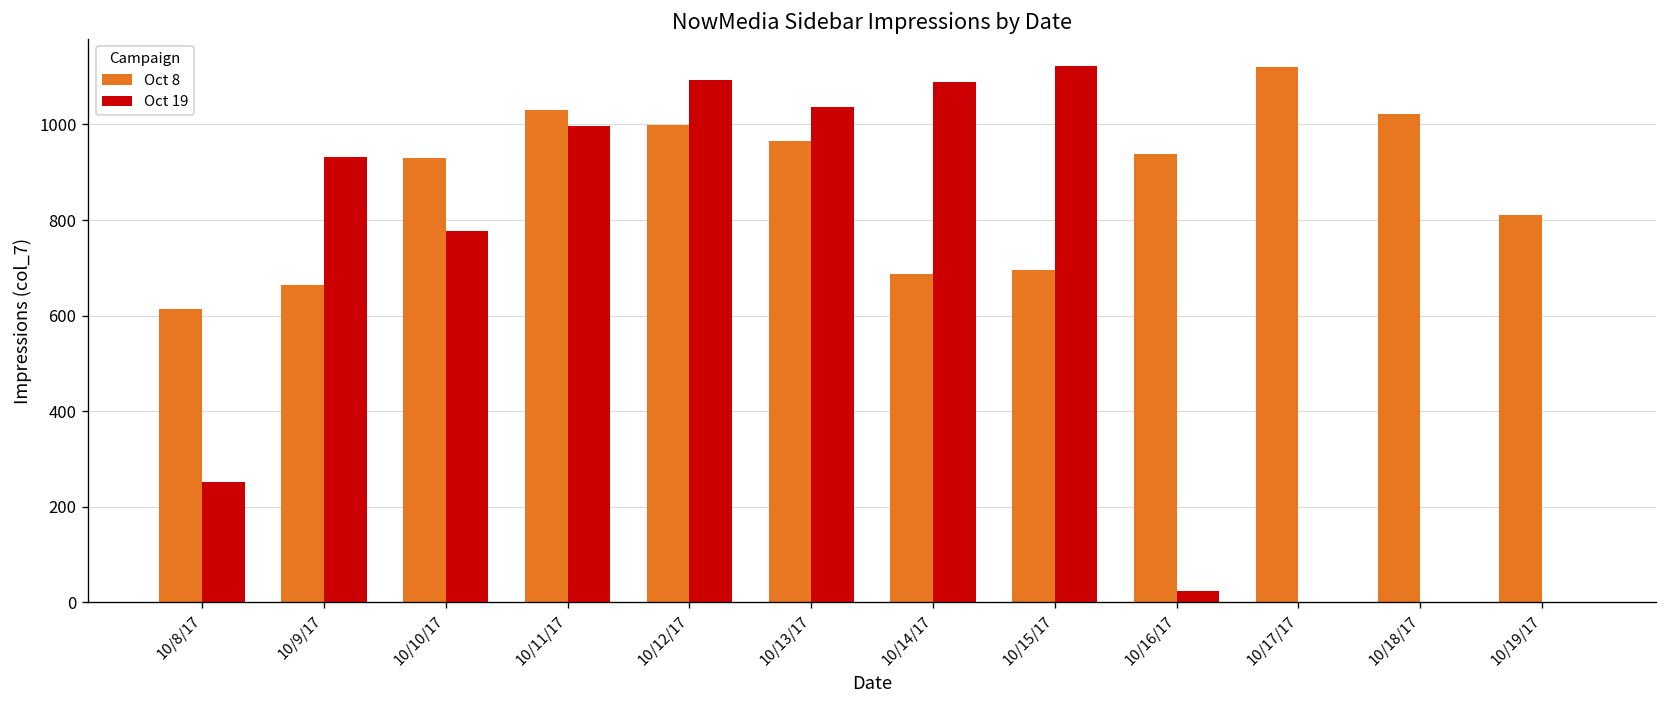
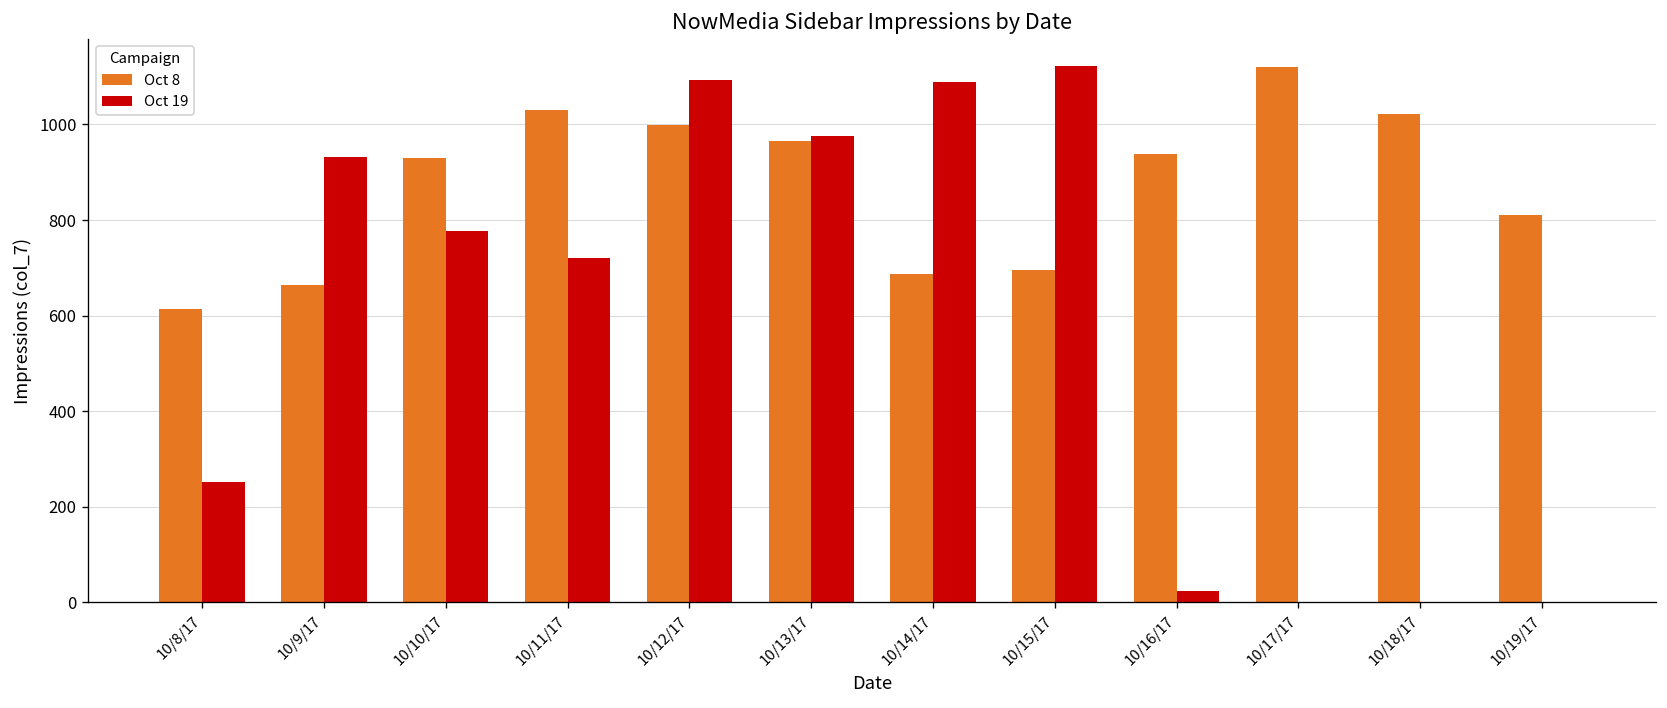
  {
    "Oct 8": {
      "10/8/17": 610,
      "10/9/17": 670,
      "10/10/17": 930,
      "10/11/17": 1030,
      "10/12/17": 1000,
      "10/13/17": 970,
      "10/14/17": 690,
      "10/15/17": 700,
      "10/16/17": 940,
      "10/17/17": 1120,
      "10/18/17": 1020,
      "10/19/17": 810
    },
    "Oct 19": {
      "10/8/17": 250,
      "10/9/17": 930,
      "10/10/17": 780,
-     "10/11/17": 1000,
+     "10/11/17": 720,
      "10/12/17": 1090,
-     "10/13/17": 1040,
+     "10/13/17": 980,
      "10/14/17": 1090,
      "10/15/17": 1120,
      "10/16/17": 20,
      "10/17/17": 0,
      "10/18/17": 0,
      "10/19/17": 0
    }
  }
